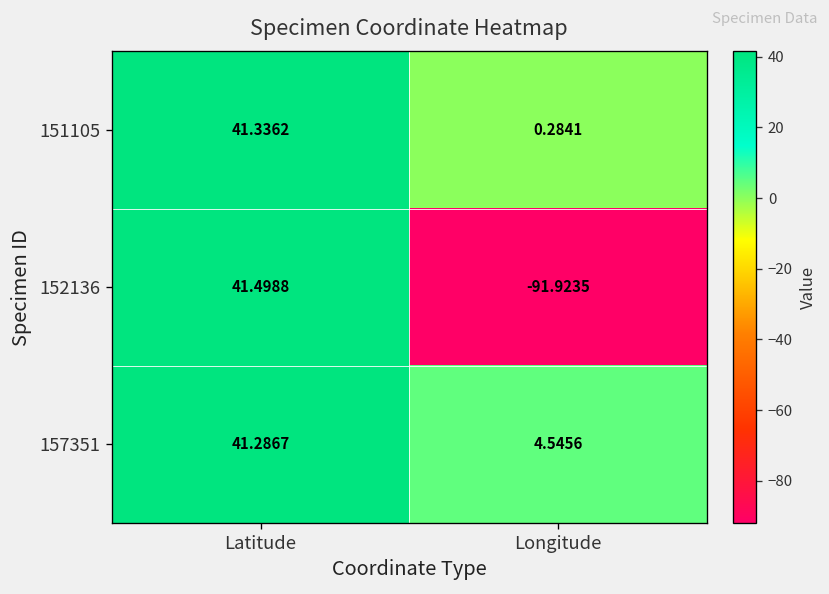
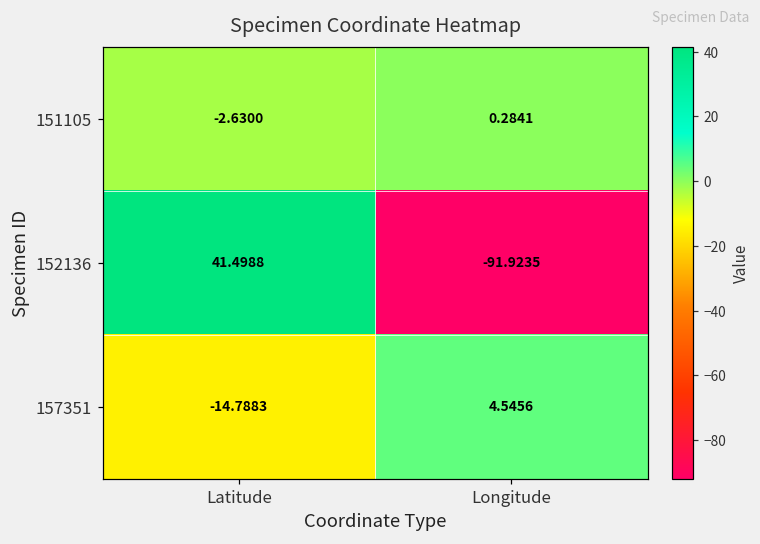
  {
    "151105": {
-     "Latitude": 41.3362,
+     "Latitude": -2.6300,
      "Longitude": 0.2841
    },
    "152136": {
      "Latitude": 41.4988,
      "Longitude": -91.9235
    },
    "157351": {
-     "Latitude": 41.2867,
+     "Latitude": -14.7883,
      "Longitude": 4.5456
    }
  }
